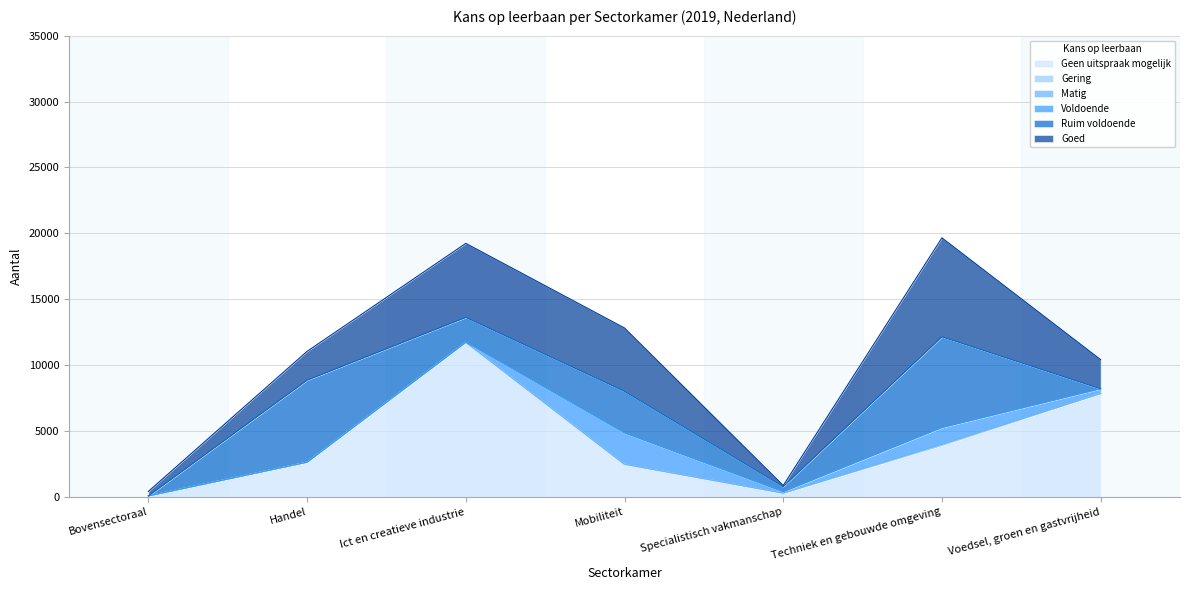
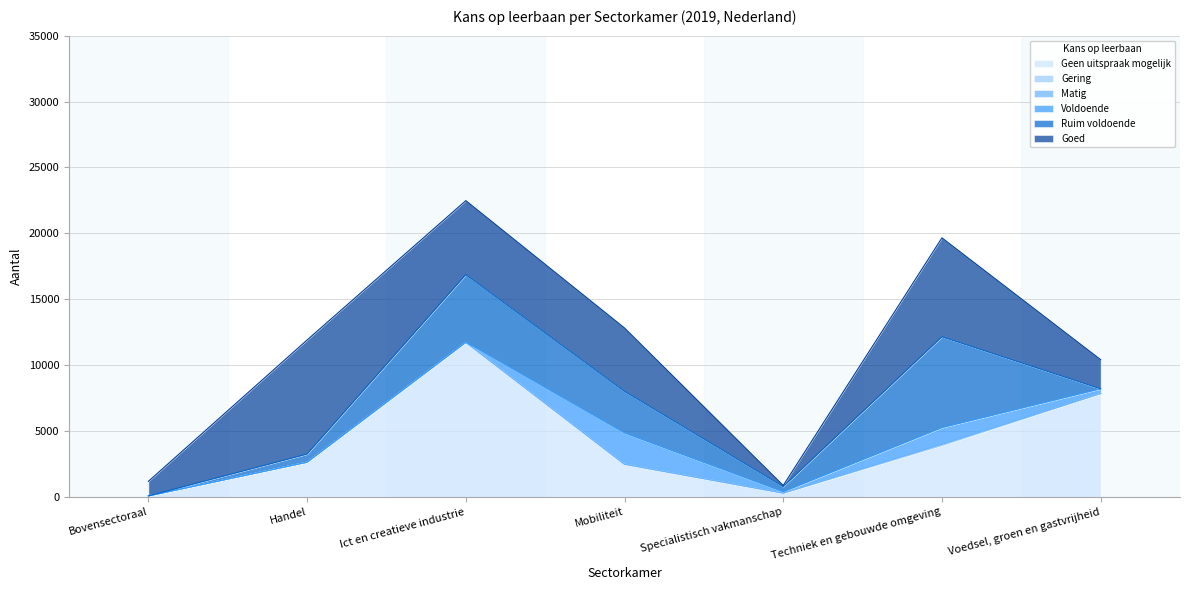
  {
    "Ruim voldoende": {
-     "Handel": 6200,
-     "Ict en creatieve industrie": 1900,
+     "Handel": 600,
+     "Ict en creatieve industrie": 5100,
      "Mobiliteit": 3200,
      "Techniek en gebouwde omgeving": 6900
    },
    "Goed": {
-     "Bovensectoraal": 300,
-     "Handel": 2200,
+     "Bovensectoraal": 1100,
+     "Handel": 8700,
      "Ict en creatieve industrie": 5600,
      "Mobiliteit": 4800,
      "Techniek en gebouwde omgeving": 7500,
      "Voedsel, groen en gastvrijheid": 2200
    }
  }
